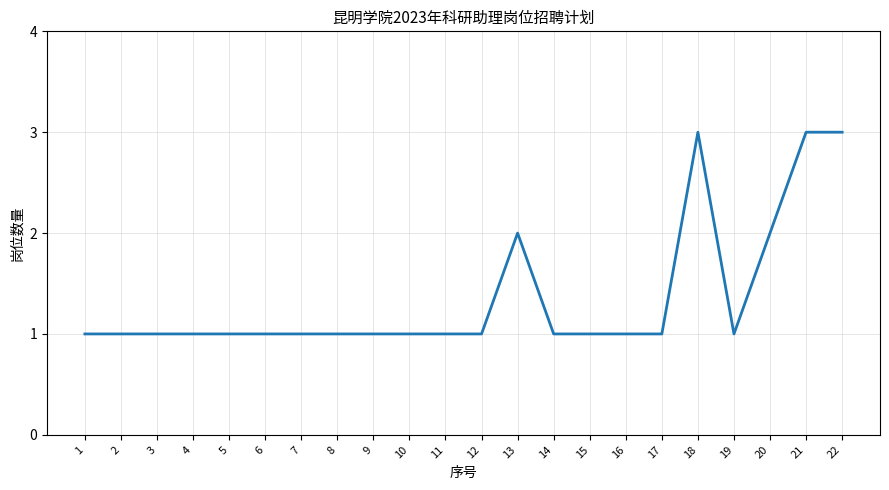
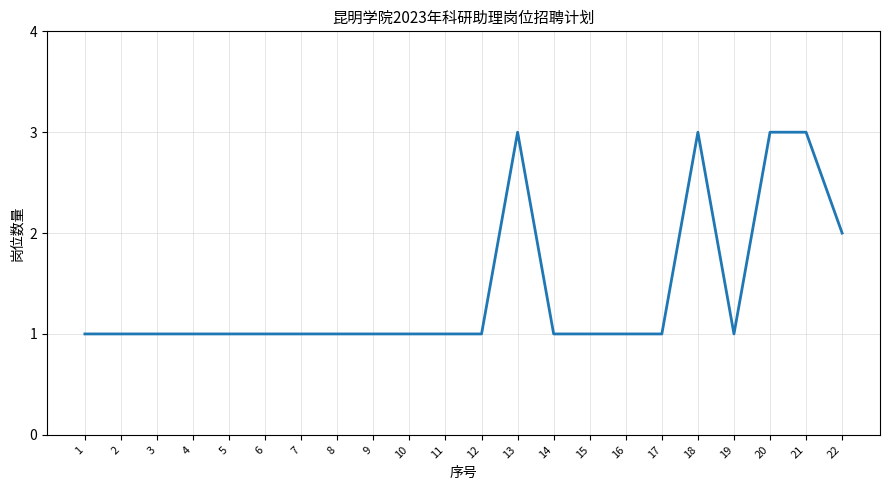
  {
    "1": 1,
    "2": 1,
    "3": 1,
    "4": 1,
    "5": 1,
    "6": 1,
    "7": 1,
    "8": 1,
    "9": 1,
    "10": 1,
    "11": 1,
    "12": 1,
-   "13": 2,
+   "13": 3,
    "14": 1,
    "15": 1,
    "16": 1,
    "17": 1,
    "18": 3,
    "19": 1,
-   "20": 2,
+   "20": 3,
    "21": 3,
-   "22": 3
+   "22": 2
  }
